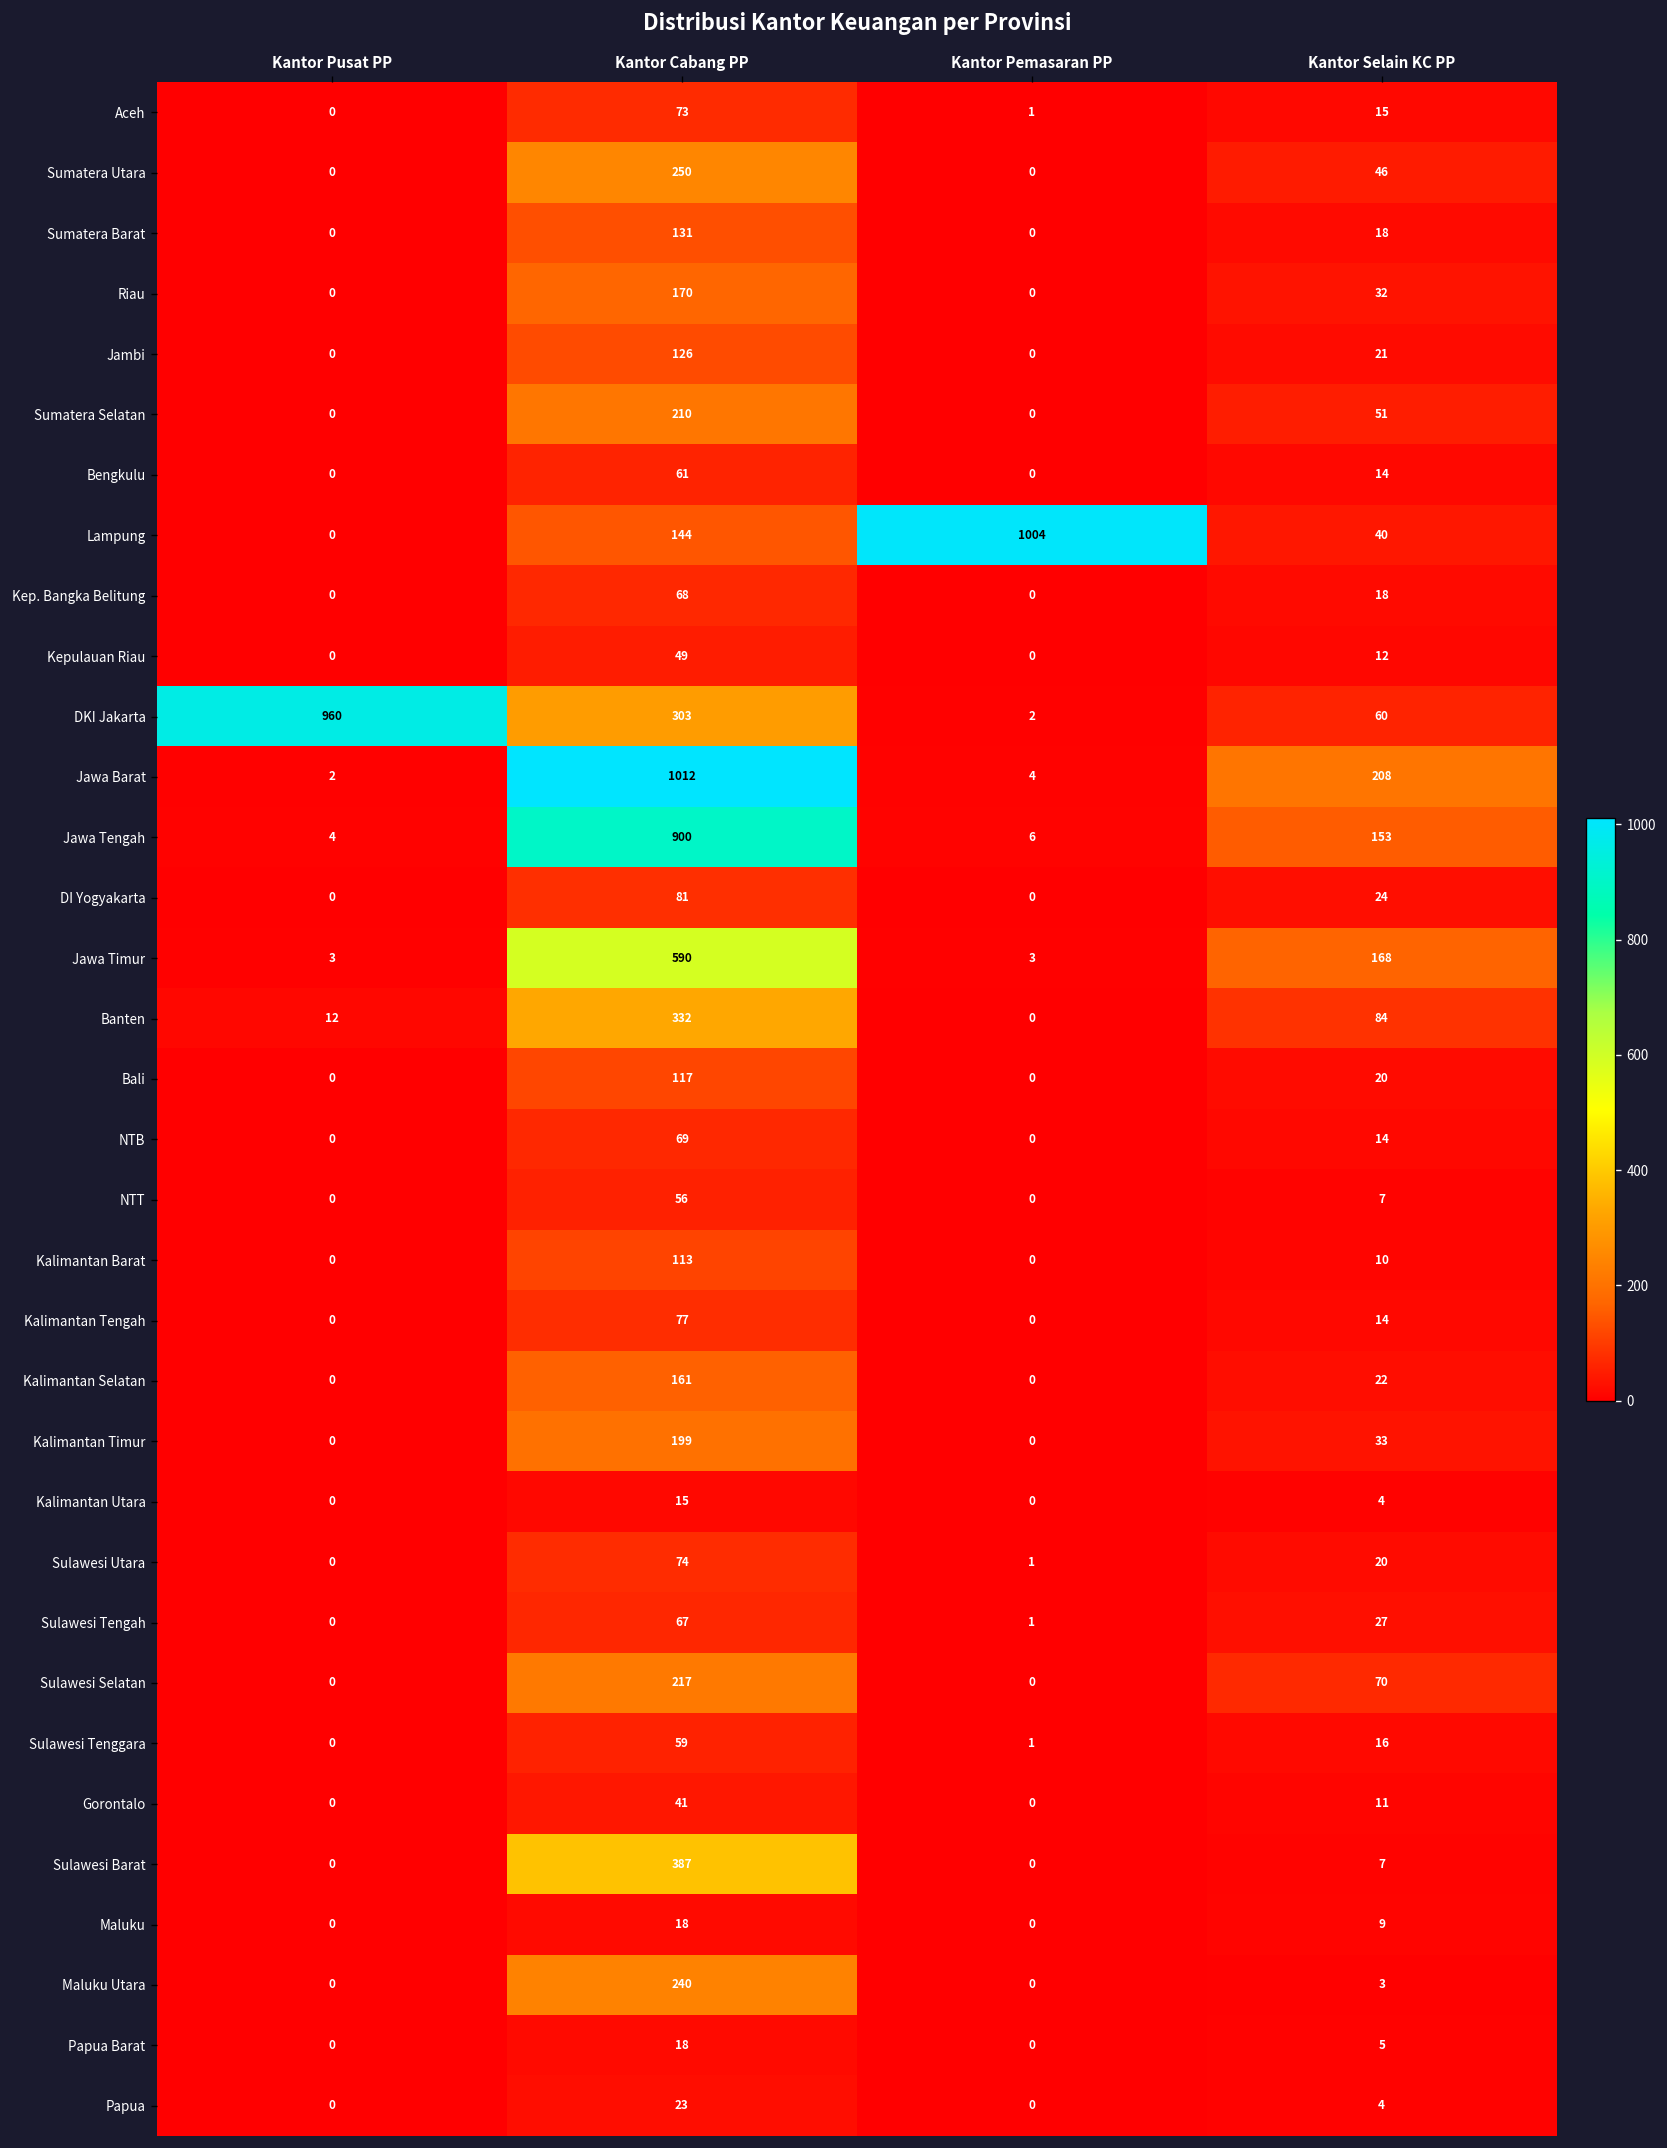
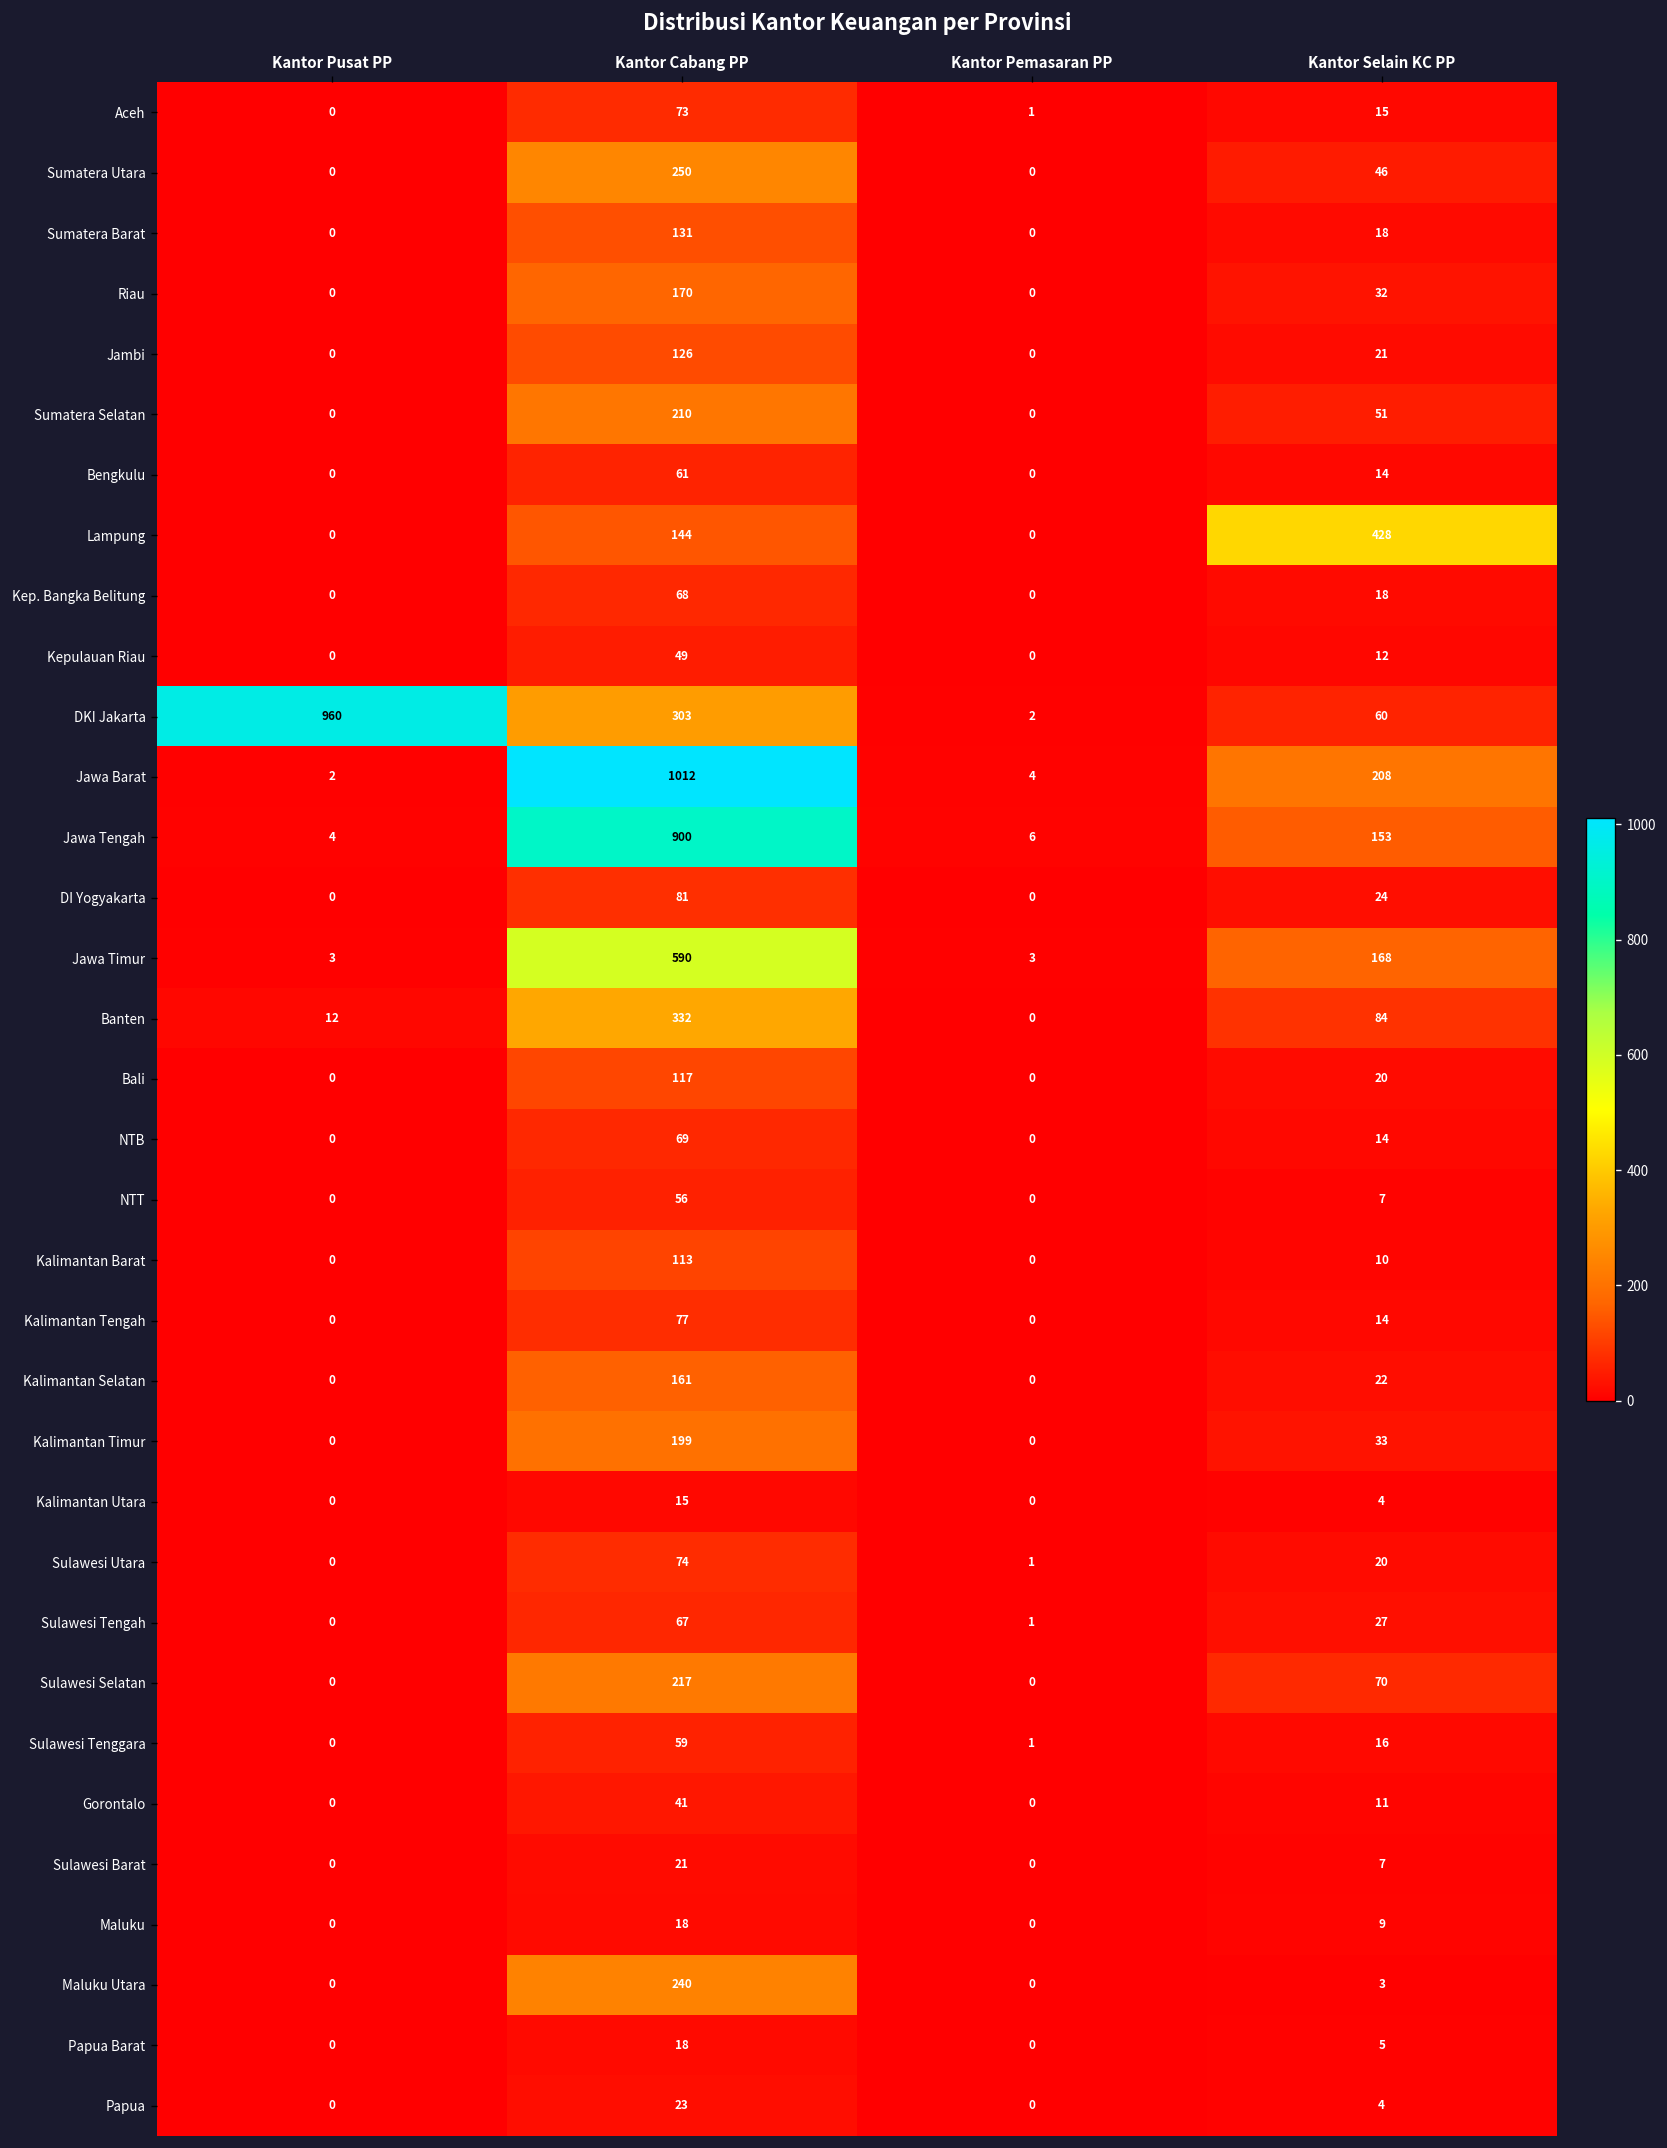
  {
    "Aceh": {
      "Kantor Pusat PP": 0,
      "Kantor Cabang PP": 73,
      "Kantor Pemasaran PP": 1,
      "Kantor Selain KC PP": 15
    },
    "Sumatera Utara": {
      "Kantor Pusat PP": 0,
      "Kantor Cabang PP": 250,
      "Kantor Pemasaran PP": 0,
      "Kantor Selain KC PP": 46
    },
    "Sumatera Barat": {
      "Kantor Pusat PP": 0,
      "Kantor Cabang PP": 131,
      "Kantor Pemasaran PP": 0,
      "Kantor Selain KC PP": 18
    },
    "Riau": {
      "Kantor Pusat PP": 0,
      "Kantor Cabang PP": 170,
      "Kantor Pemasaran PP": 0,
      "Kantor Selain KC PP": 32
    },
    "Jambi": {
      "Kantor Pusat PP": 0,
      "Kantor Cabang PP": 126,
      "Kantor Pemasaran PP": 0,
      "Kantor Selain KC PP": 21
    },
    "Sumatera Selatan": {
      "Kantor Pusat PP": 0,
      "Kantor Cabang PP": 210,
      "Kantor Pemasaran PP": 0,
      "Kantor Selain KC PP": 51
    },
    "Bengkulu": {
      "Kantor Pusat PP": 0,
      "Kantor Cabang PP": 61,
      "Kantor Pemasaran PP": 0,
      "Kantor Selain KC PP": 14
    },
    "Lampung": {
      "Kantor Pusat PP": 0,
      "Kantor Cabang PP": 144,
-     "Kantor Pemasaran PP": 1004,
-     "Kantor Selain KC PP": 40
+     "Kantor Pemasaran PP": 0,
+     "Kantor Selain KC PP": 428
    },
    "Kep. Bangka Belitung": {
      "Kantor Pusat PP": 0,
      "Kantor Cabang PP": 68,
      "Kantor Pemasaran PP": 0,
      "Kantor Selain KC PP": 18
    },
    "Kepulauan Riau": {
      "Kantor Pusat PP": 0,
      "Kantor Cabang PP": 49,
      "Kantor Pemasaran PP": 0,
      "Kantor Selain KC PP": 12
    },
    "DKI Jakarta": {
      "Kantor Pusat PP": 960,
      "Kantor Cabang PP": 303,
      "Kantor Pemasaran PP": 2,
      "Kantor Selain KC PP": 60
    },
    "Jawa Barat": {
      "Kantor Pusat PP": 2,
      "Kantor Cabang PP": 1012,
      "Kantor Pemasaran PP": 4,
      "Kantor Selain KC PP": 208
    },
    "Jawa Tengah": {
      "Kantor Pusat PP": 4,
      "Kantor Cabang PP": 900,
      "Kantor Pemasaran PP": 6,
      "Kantor Selain KC PP": 153
    },
    "DI Yogyakarta": {
      "Kantor Pusat PP": 0,
      "Kantor Cabang PP": 81,
      "Kantor Pemasaran PP": 0,
      "Kantor Selain KC PP": 24
    },
    "Jawa Timur": {
      "Kantor Pusat PP": 3,
      "Kantor Cabang PP": 590,
      "Kantor Pemasaran PP": 3,
      "Kantor Selain KC PP": 168
    },
    "Banten": {
      "Kantor Pusat PP": 12,
      "Kantor Cabang PP": 332,
      "Kantor Pemasaran PP": 0,
      "Kantor Selain KC PP": 84
    },
    "Bali": {
      "Kantor Pusat PP": 0,
      "Kantor Cabang PP": 117,
      "Kantor Pemasaran PP": 0,
      "Kantor Selain KC PP": 20
    },
    "NTB": {
      "Kantor Pusat PP": 0,
      "Kantor Cabang PP": 69,
      "Kantor Pemasaran PP": 0,
      "Kantor Selain KC PP": 14
    },
    "NTT": {
      "Kantor Pusat PP": 0,
      "Kantor Cabang PP": 56,
      "Kantor Pemasaran PP": 0,
      "Kantor Selain KC PP": 7
    },
    "Kalimantan Barat": {
      "Kantor Pusat PP": 0,
      "Kantor Cabang PP": 113,
      "Kantor Pemasaran PP": 0,
      "Kantor Selain KC PP": 10
    },
    "Kalimantan Tengah": {
      "Kantor Pusat PP": 0,
      "Kantor Cabang PP": 77,
      "Kantor Pemasaran PP": 0,
      "Kantor Selain KC PP": 14
    },
    "Kalimantan Selatan": {
      "Kantor Pusat PP": 0,
      "Kantor Cabang PP": 161,
      "Kantor Pemasaran PP": 0,
      "Kantor Selain KC PP": 22
    },
    "Kalimantan Timur": {
      "Kantor Pusat PP": 0,
      "Kantor Cabang PP": 199,
      "Kantor Pemasaran PP": 0,
      "Kantor Selain KC PP": 33
    },
    "Kalimantan Utara": {
      "Kantor Pusat PP": 0,
      "Kantor Cabang PP": 15,
      "Kantor Pemasaran PP": 0,
      "Kantor Selain KC PP": 4
    },
    "Sulawesi Utara": {
      "Kantor Pusat PP": 0,
      "Kantor Cabang PP": 74,
      "Kantor Pemasaran PP": 1,
      "Kantor Selain KC PP": 20
    },
    "Sulawesi Tengah": {
      "Kantor Pusat PP": 0,
      "Kantor Cabang PP": 67,
      "Kantor Pemasaran PP": 1,
      "Kantor Selain KC PP": 27
    },
    "Sulawesi Selatan": {
      "Kantor Pusat PP": 0,
      "Kantor Cabang PP": 217,
      "Kantor Pemasaran PP": 0,
      "Kantor Selain KC PP": 70
    },
    "Sulawesi Tenggara": {
      "Kantor Pusat PP": 0,
      "Kantor Cabang PP": 59,
      "Kantor Pemasaran PP": 1,
      "Kantor Selain KC PP": 16
    },
    "Gorontalo": {
      "Kantor Pusat PP": 0,
      "Kantor Cabang PP": 41,
      "Kantor Pemasaran PP": 0,
      "Kantor Selain KC PP": 11
    },
    "Sulawesi Barat": {
      "Kantor Pusat PP": 0,
-     "Kantor Cabang PP": 387,
+     "Kantor Cabang PP": 21,
      "Kantor Pemasaran PP": 0,
      "Kantor Selain KC PP": 7
    },
    "Maluku": {
      "Kantor Pusat PP": 0,
      "Kantor Cabang PP": 18,
      "Kantor Pemasaran PP": 0,
      "Kantor Selain KC PP": 9
    },
    "Maluku Utara": {
      "Kantor Pusat PP": 0,
      "Kantor Cabang PP": 240,
      "Kantor Pemasaran PP": 0,
      "Kantor Selain KC PP": 3
    },
    "Papua Barat": {
      "Kantor Pusat PP": 0,
      "Kantor Cabang PP": 18,
      "Kantor Pemasaran PP": 0,
      "Kantor Selain KC PP": 5
    },
    "Papua": {
      "Kantor Pusat PP": 0,
      "Kantor Cabang PP": 23,
      "Kantor Pemasaran PP": 0,
      "Kantor Selain KC PP": 4
    }
  }
